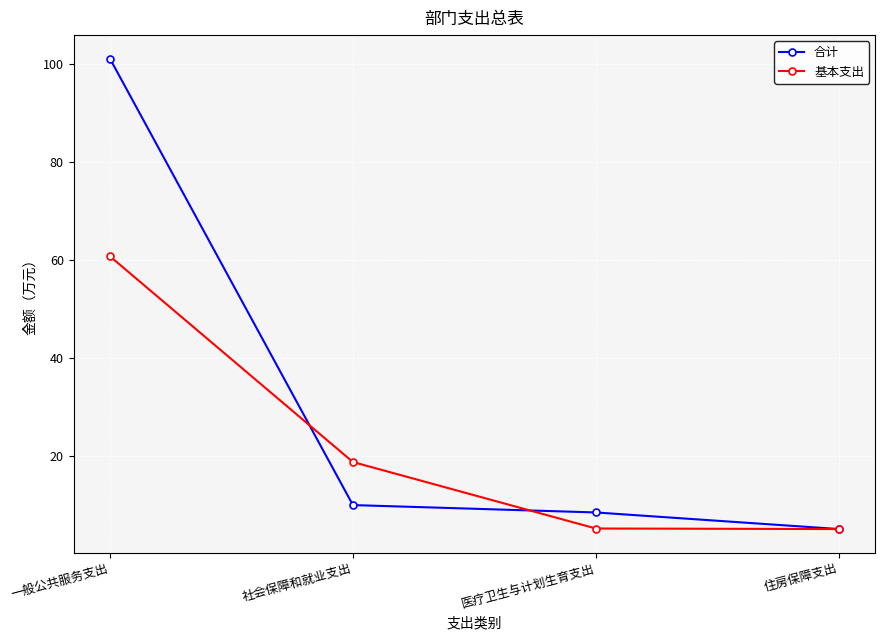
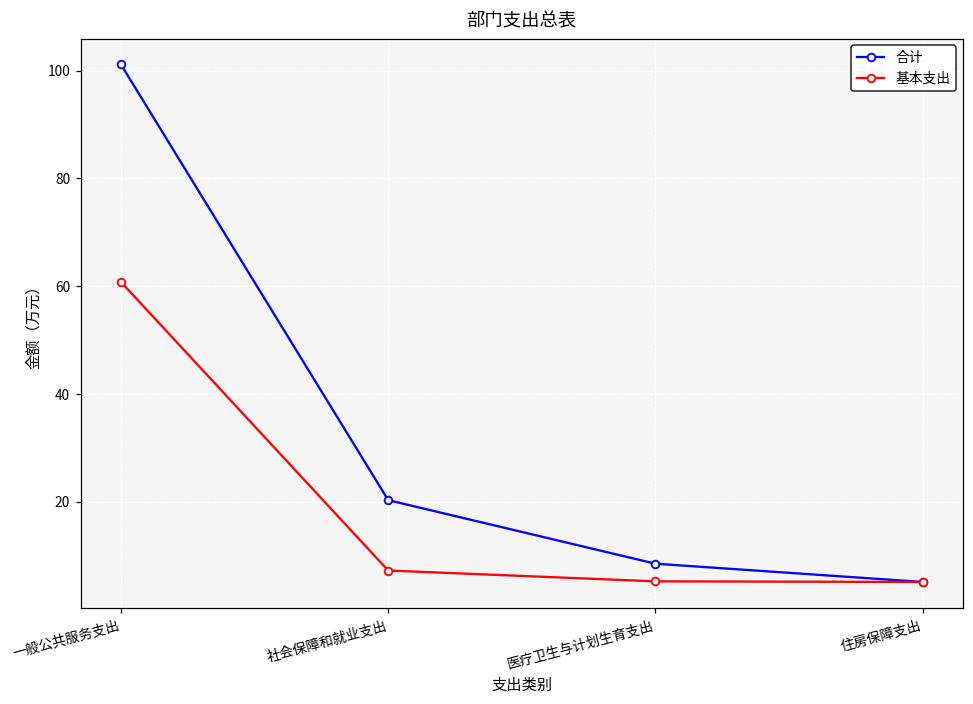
  {
    "合计": {
      "一般公共服务支出": 101,
-     "社会保障和就业支出": 10,
+     "社会保障和就业支出": 20,
      "医疗卫生与计划生育支出": 9
    },
    "基本支出": {
      "一般公共服务支出": 61,
-     "社会保障和就业支出": 19,
+     "社会保障和就业支出": 7,
      "医疗卫生与计划生育支出": 5
    }
  }
